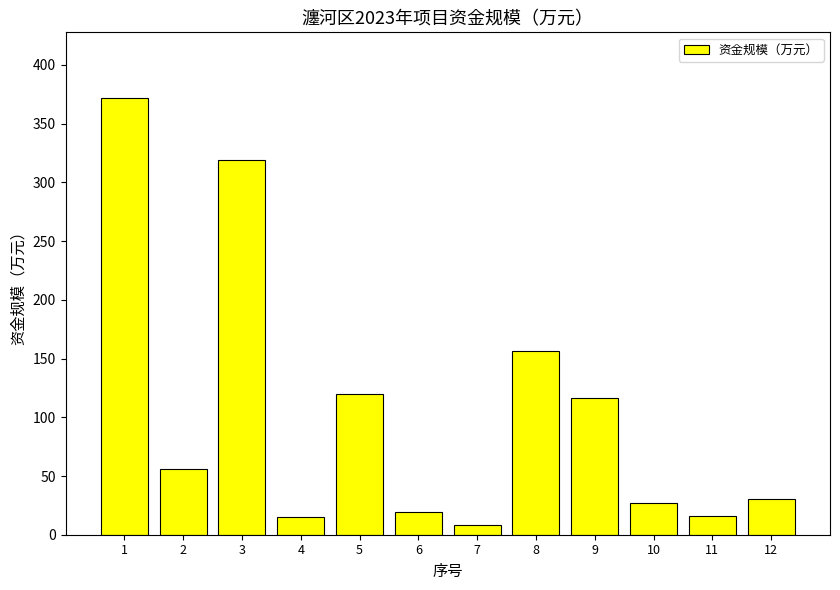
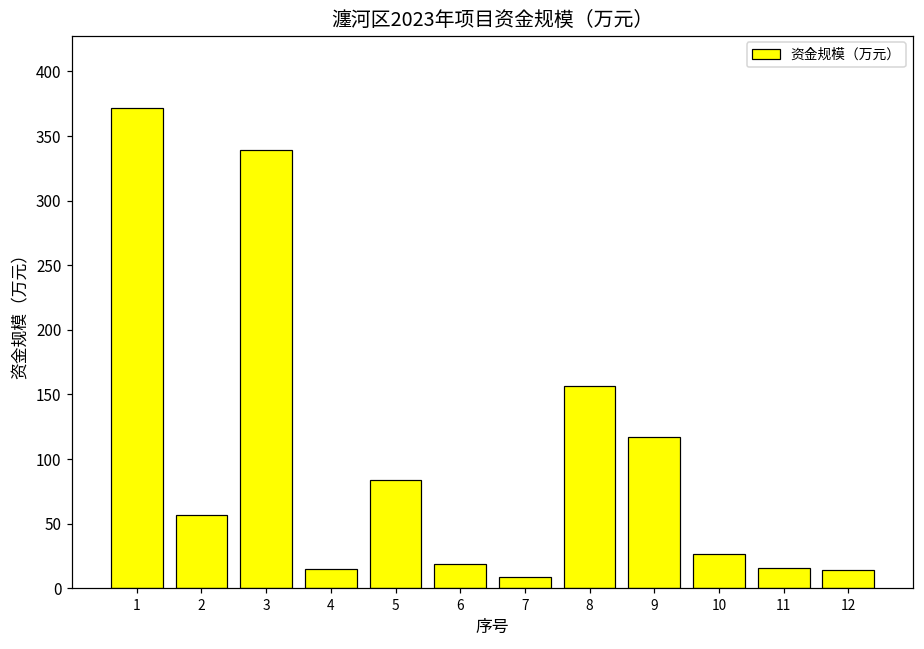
  {
    "1": 372,
    "2": 56,
-   "3": 319,
+   "3": 339,
    "4": 15,
-   "5": 120,
+   "5": 84,
    "6": 19,
    "7": 9,
    "8": 156,
    "9": 117,
    "10": 27,
    "11": 16,
-   "12": 30
+   "12": 14
  }
